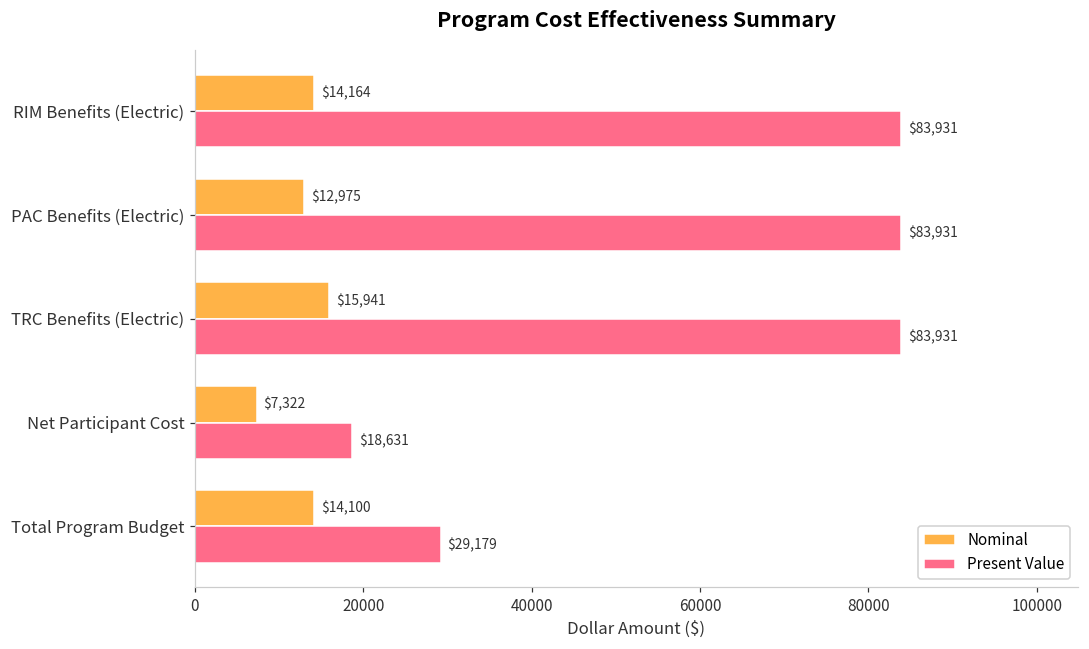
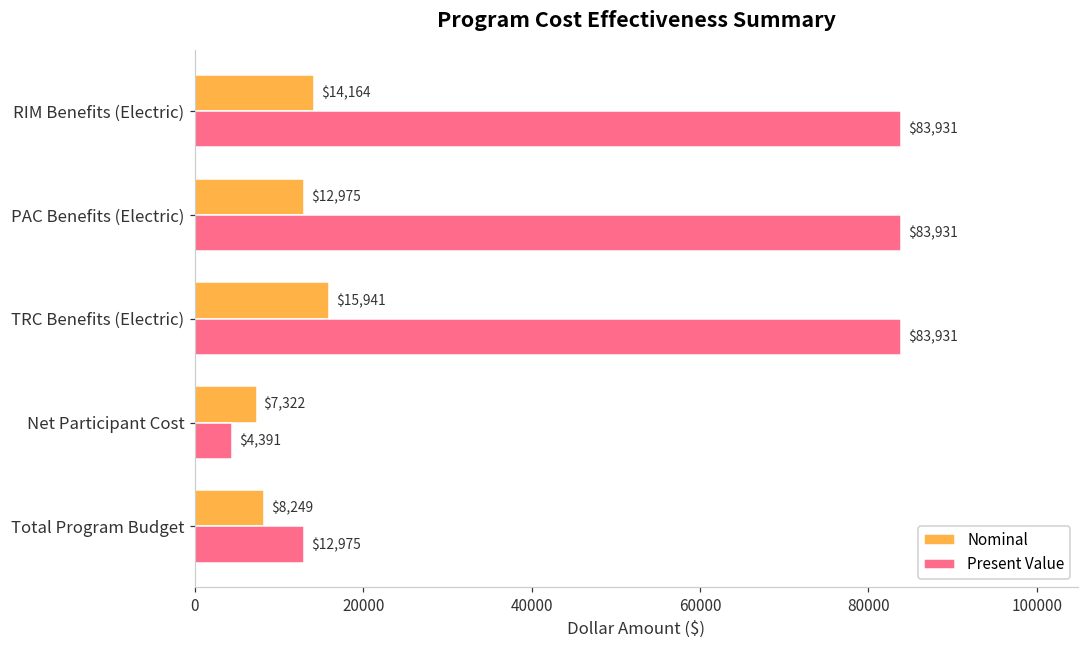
  {
    "Nominal": {
      "RIM Benefits (Electric)": "$14,164",
      "PAC Benefits (Electric)": "$12,975",
      "TRC Benefits (Electric)": "$15,941",
      "Net Participant Cost": "$7,322",
-     "Total Program Budget": "$14,100"
+     "Total Program Budget": "$8,249"
    },
    "Present Value": {
      "RIM Benefits (Electric)": "$83,931",
      "PAC Benefits (Electric)": "$83,931",
      "TRC Benefits (Electric)": "$83,931",
-     "Net Participant Cost": "$18,631",
-     "Total Program Budget": "$29,179"
+     "Net Participant Cost": "$4,391",
+     "Total Program Budget": "$12,975"
    }
  }
